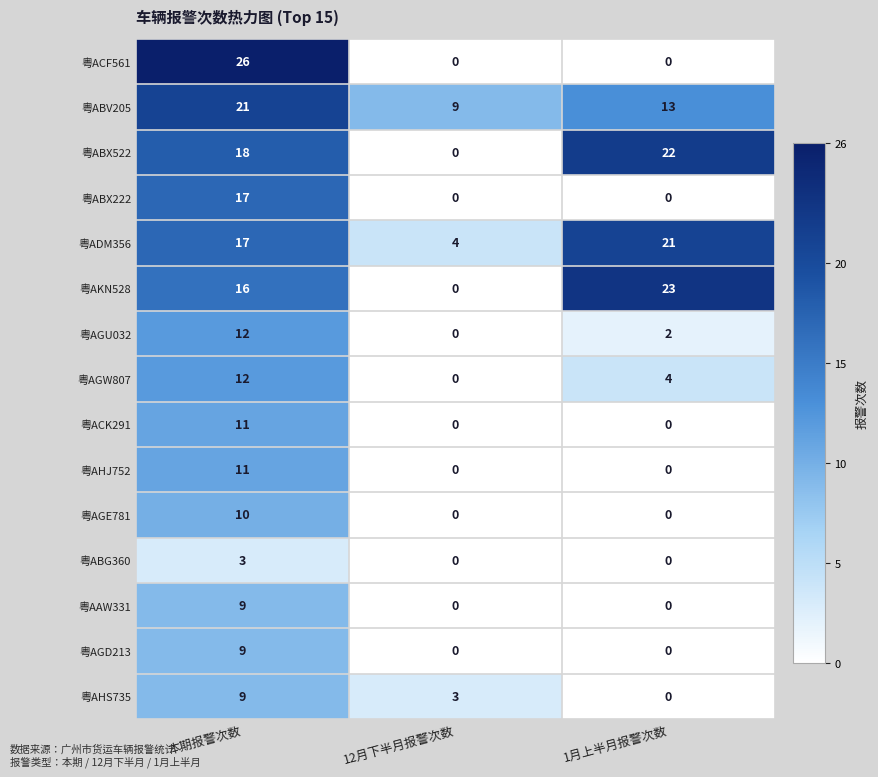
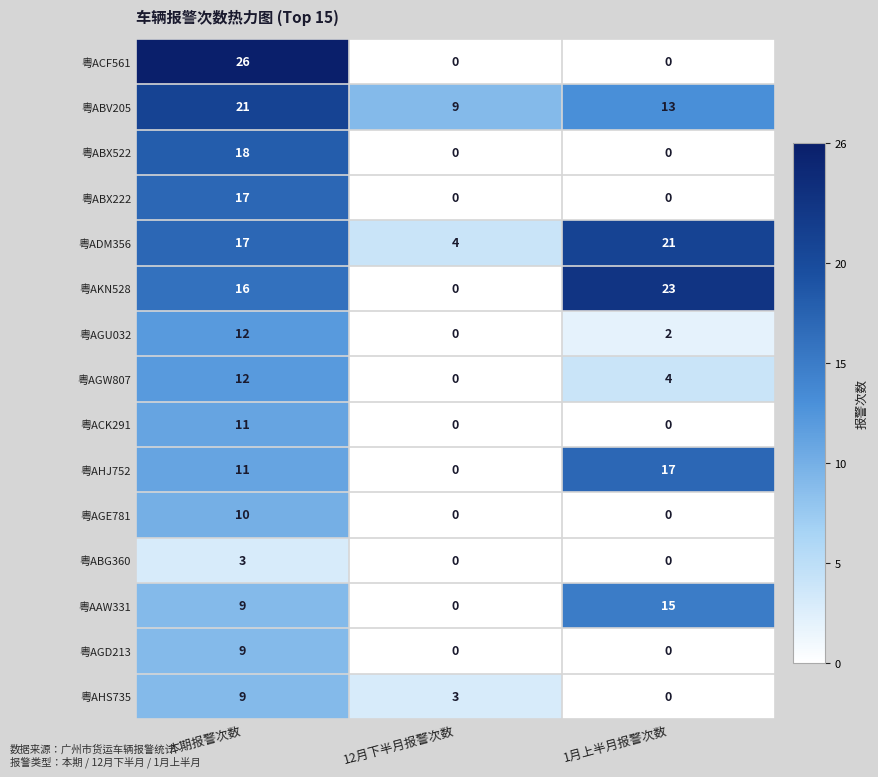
  {
    "粤ACF561": {
      "本期报警次数": 26,
      "12月下半月报警次数": 0,
      "1月上半月报警次数": 0
    },
    "粤ABV205": {
      "本期报警次数": 21,
      "12月下半月报警次数": 9,
      "1月上半月报警次数": 13
    },
    "粤ABX522": {
      "本期报警次数": 18,
      "12月下半月报警次数": 0,
-     "1月上半月报警次数": 22
+     "1月上半月报警次数": 0
    },
    "粤ABX222": {
      "本期报警次数": 17,
      "12月下半月报警次数": 0,
      "1月上半月报警次数": 0
    },
    "粤ADM356": {
      "本期报警次数": 17,
      "12月下半月报警次数": 4,
      "1月上半月报警次数": 21
    },
    "粤AKN528": {
      "本期报警次数": 16,
      "12月下半月报警次数": 0,
      "1月上半月报警次数": 23
    },
    "粤AGU032": {
      "本期报警次数": 12,
      "12月下半月报警次数": 0,
      "1月上半月报警次数": 2
    },
    "粤AGW807": {
      "本期报警次数": 12,
      "12月下半月报警次数": 0,
      "1月上半月报警次数": 4
    },
    "粤ACK291": {
      "本期报警次数": 11,
      "12月下半月报警次数": 0,
      "1月上半月报警次数": 0
    },
    "粤AHJ752": {
      "本期报警次数": 11,
      "12月下半月报警次数": 0,
-     "1月上半月报警次数": 0
+     "1月上半月报警次数": 17
    },
    "粤AGE781": {
      "本期报警次数": 10,
      "12月下半月报警次数": 0,
      "1月上半月报警次数": 0
    },
    "粤ABG360": {
      "本期报警次数": 3,
      "12月下半月报警次数": 0,
      "1月上半月报警次数": 0
    },
    "粤AAW331": {
      "本期报警次数": 9,
      "12月下半月报警次数": 0,
-     "1月上半月报警次数": 0
+     "1月上半月报警次数": 15
    },
    "粤AGD213": {
      "本期报警次数": 9,
      "12月下半月报警次数": 0,
      "1月上半月报警次数": 0
    },
    "粤AHS735": {
      "本期报警次数": 9,
      "12月下半月报警次数": 3,
      "1月上半月报警次数": 0
    }
  }
